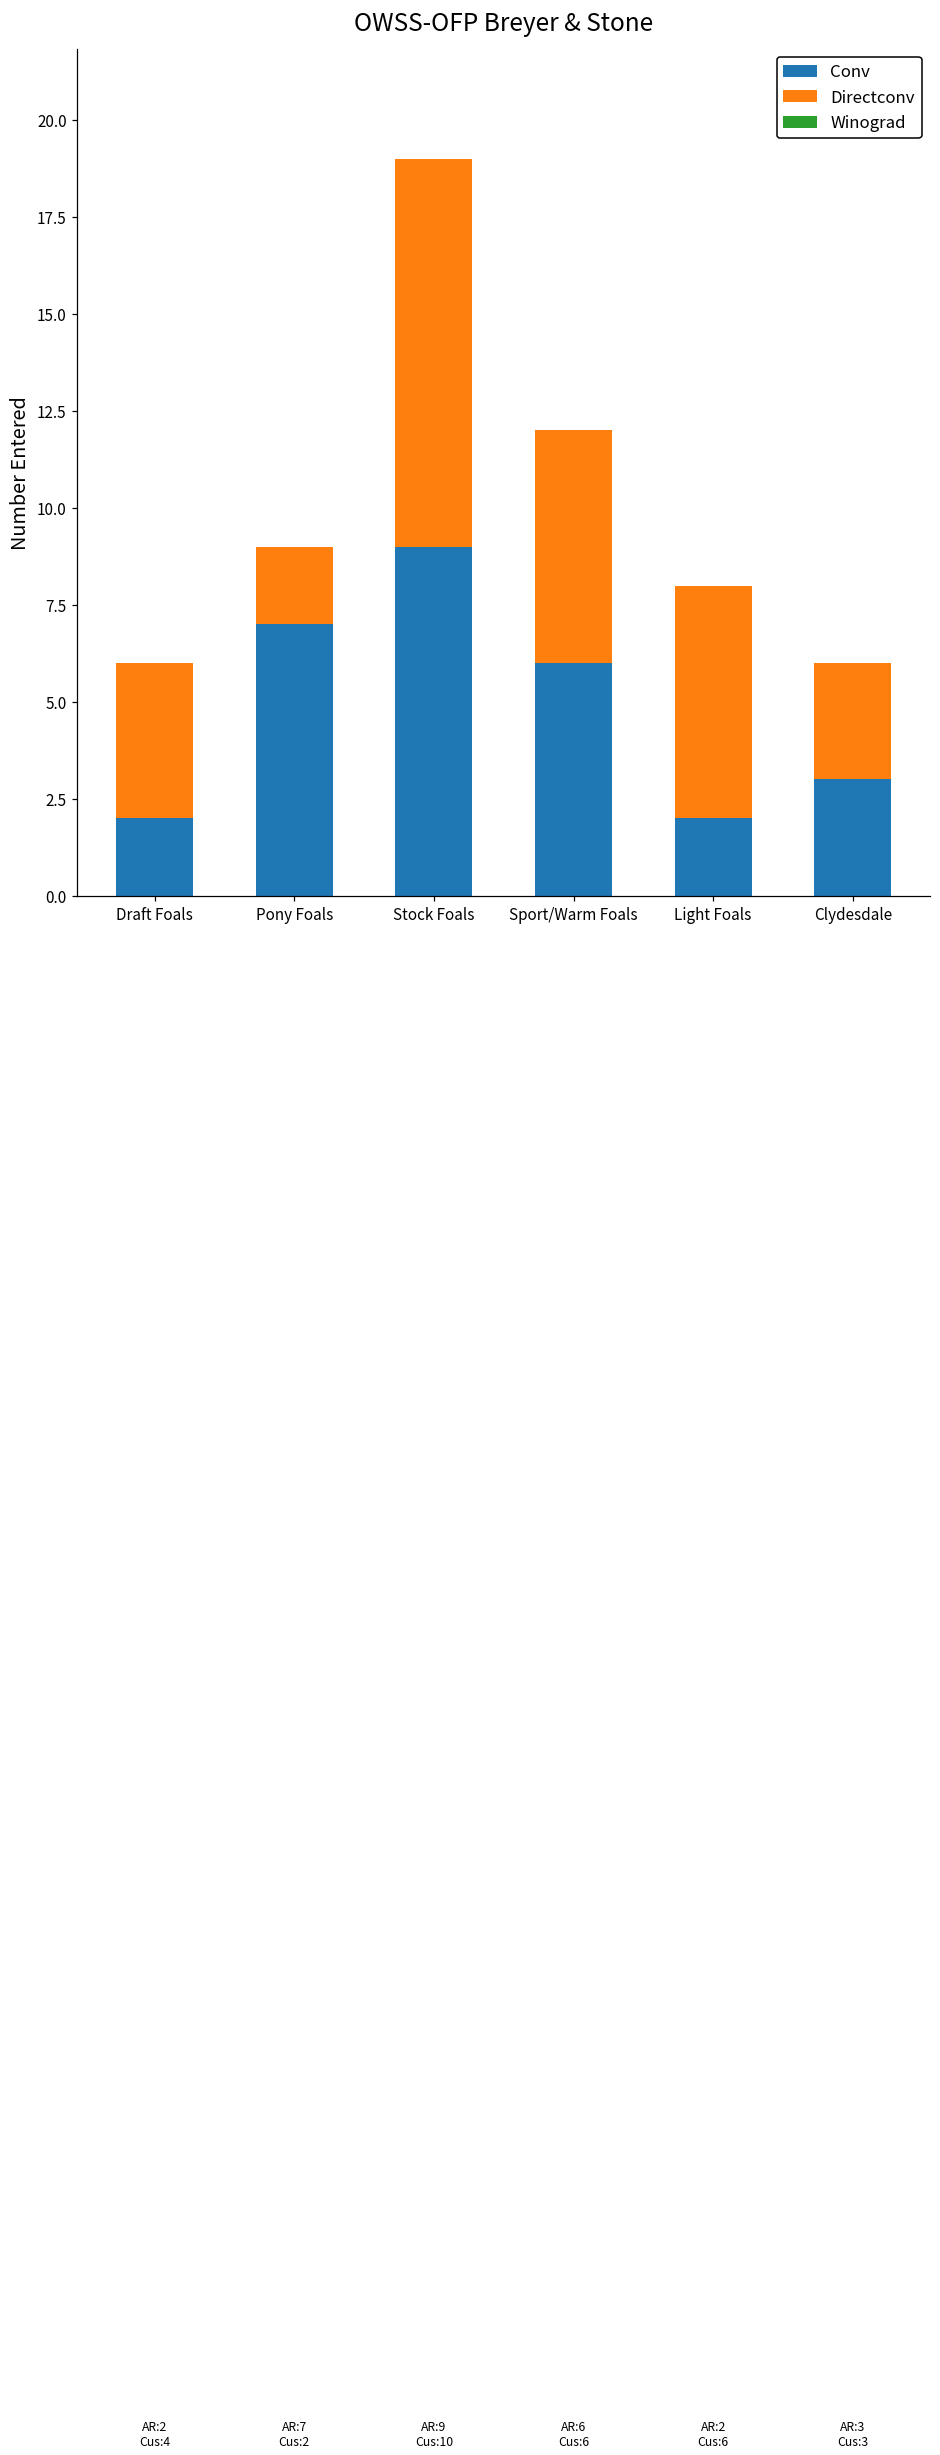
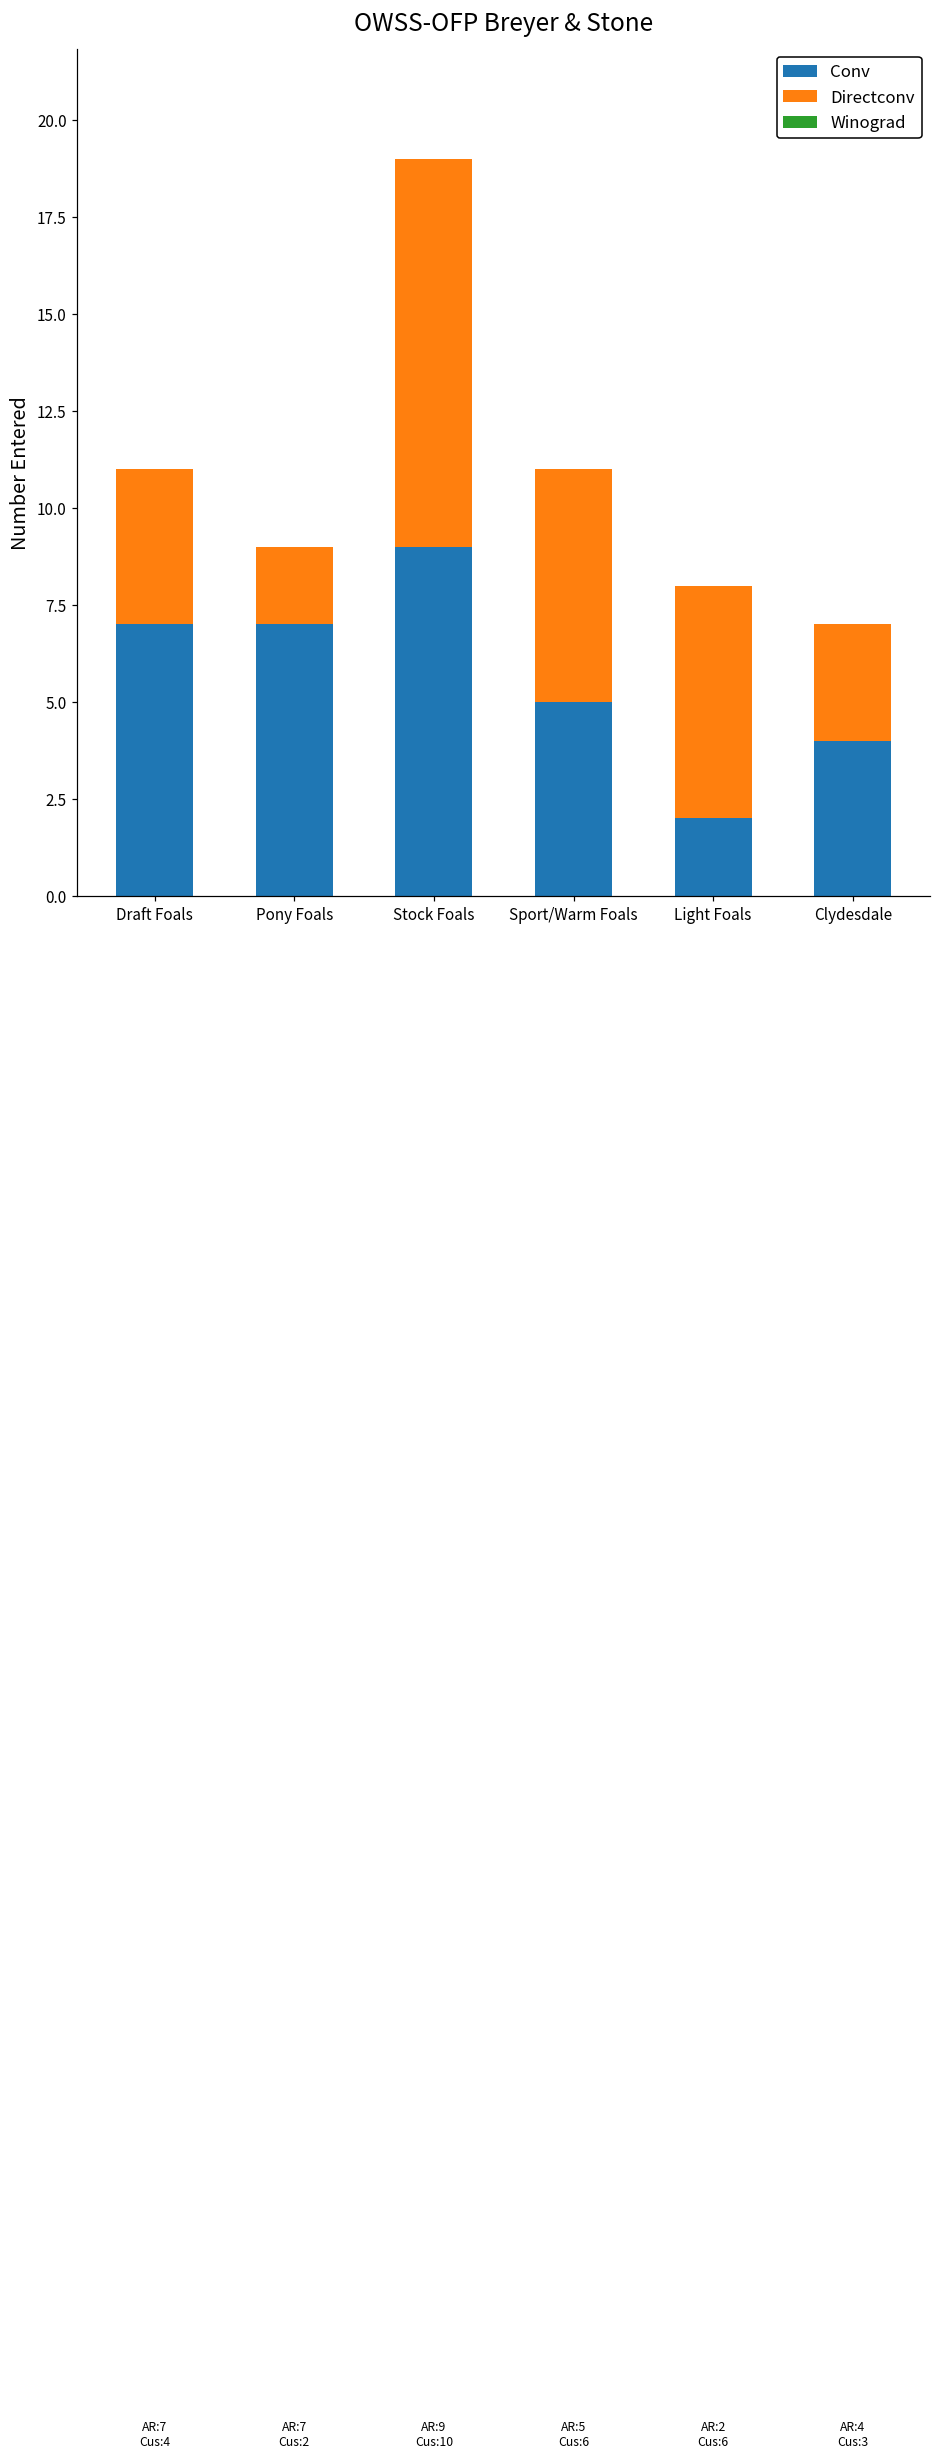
  {
    "Conv": {
-     "Draft Foals": 2,
-     "Sport/Warm Foals": 6,
-     "Clydesdale": 3
+     "Draft Foals": 7,
+     "Sport/Warm Foals": 5,
+     "Clydesdale": 4
    }
  }
